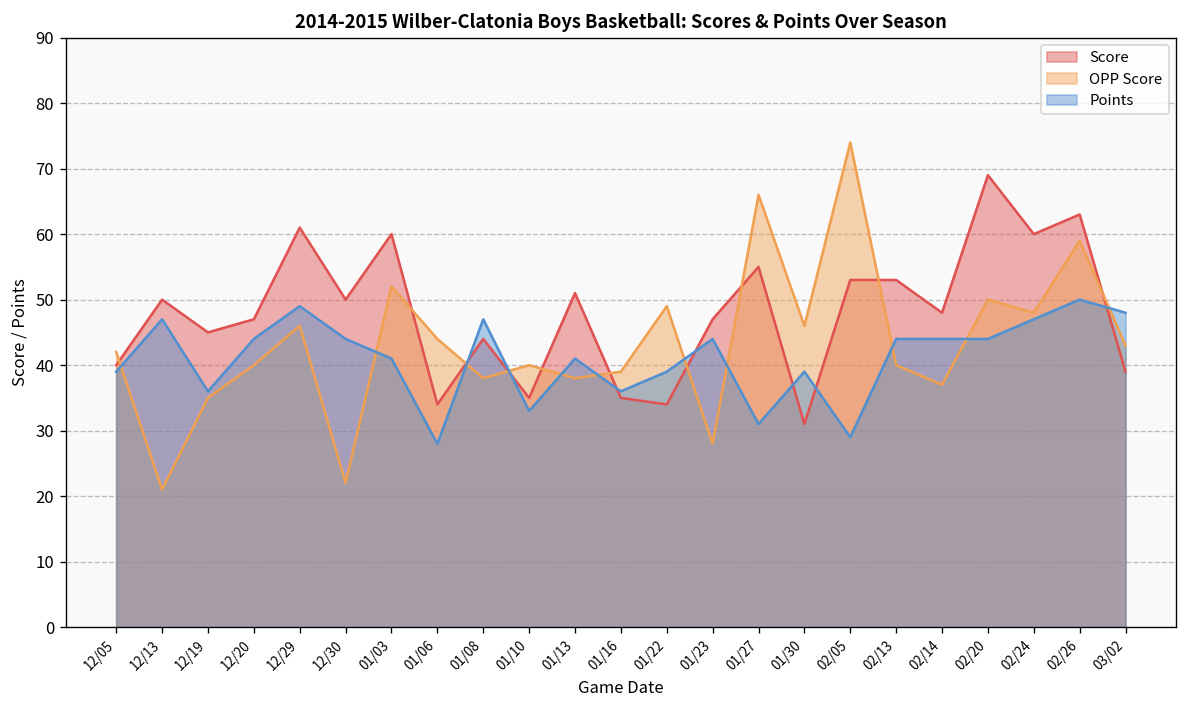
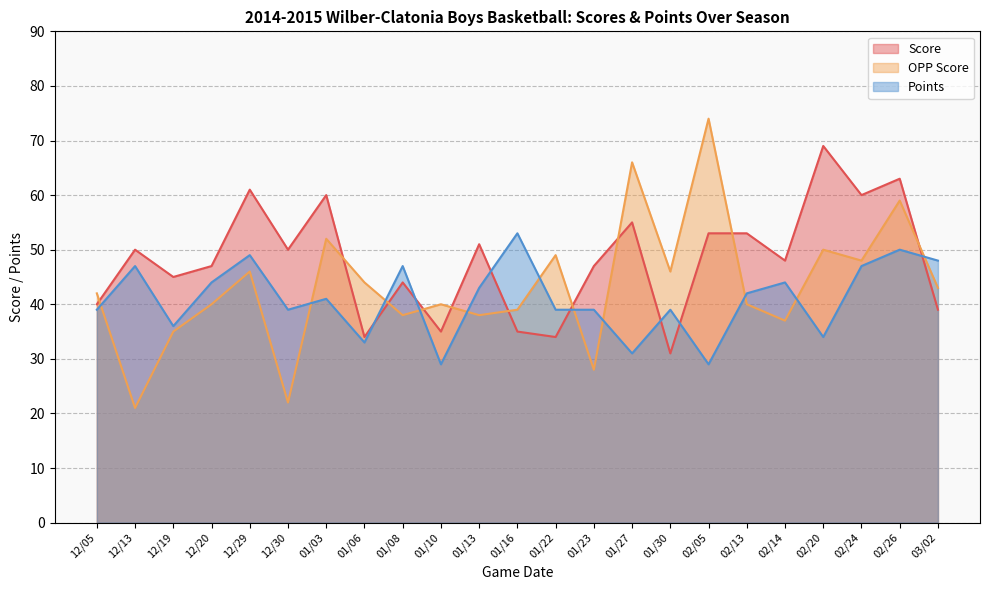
  {
    "Points": {
      "12/05": 39,
      "12/13": 47,
      "12/19": 36,
      "12/20": 44,
      "12/29": 49,
-     "12/30": 44,
+     "12/30": 39,
      "01/03": 41,
-     "01/06": 28,
+     "01/06": 33,
      "01/08": 47,
-     "01/10": 33,
-     "01/13": 41,
-     "01/16": 36,
+     "01/10": 29,
+     "01/13": 43,
+     "01/16": 53,
      "01/22": 39,
-     "01/23": 44,
+     "01/23": 39,
      "01/27": 31,
      "01/30": 39,
      "02/05": 29,
-     "02/13": 44,
+     "02/13": 42,
      "02/14": 44,
-     "02/20": 44,
+     "02/20": 34,
      "02/24": 47,
      "02/26": 50,
      "03/02": 48
    }
  }
